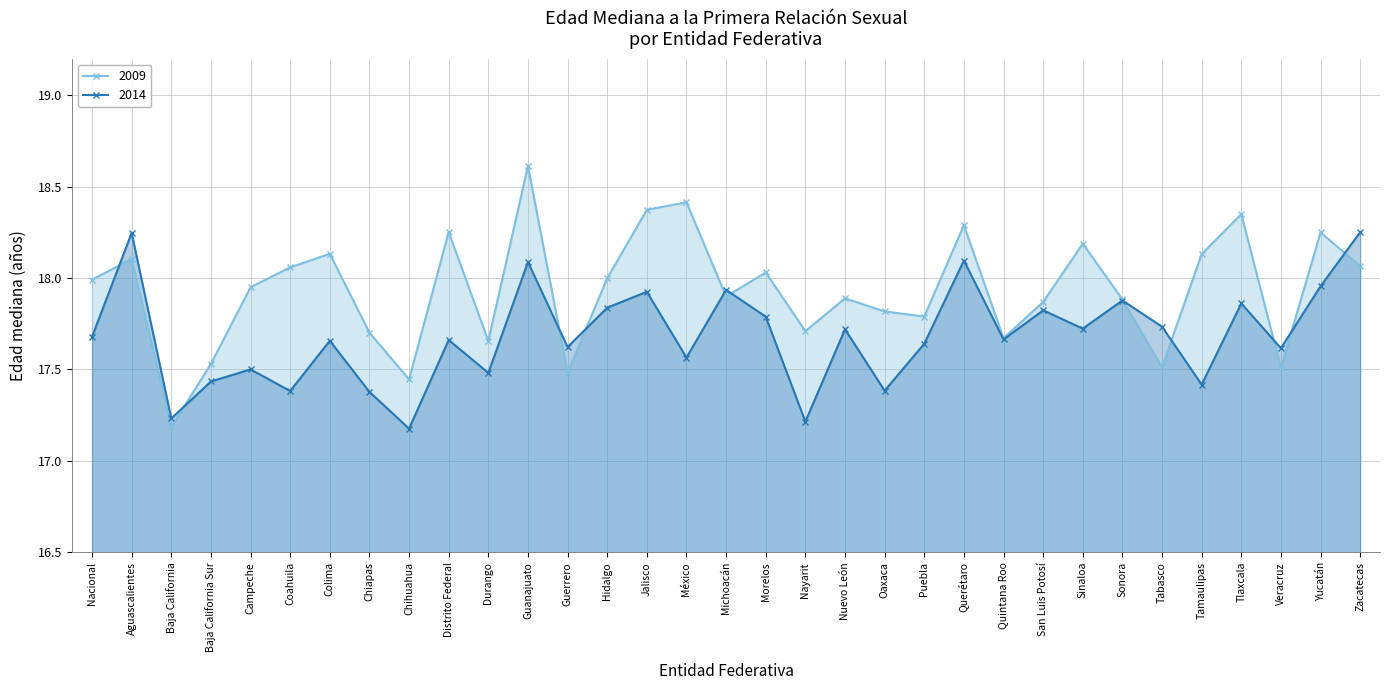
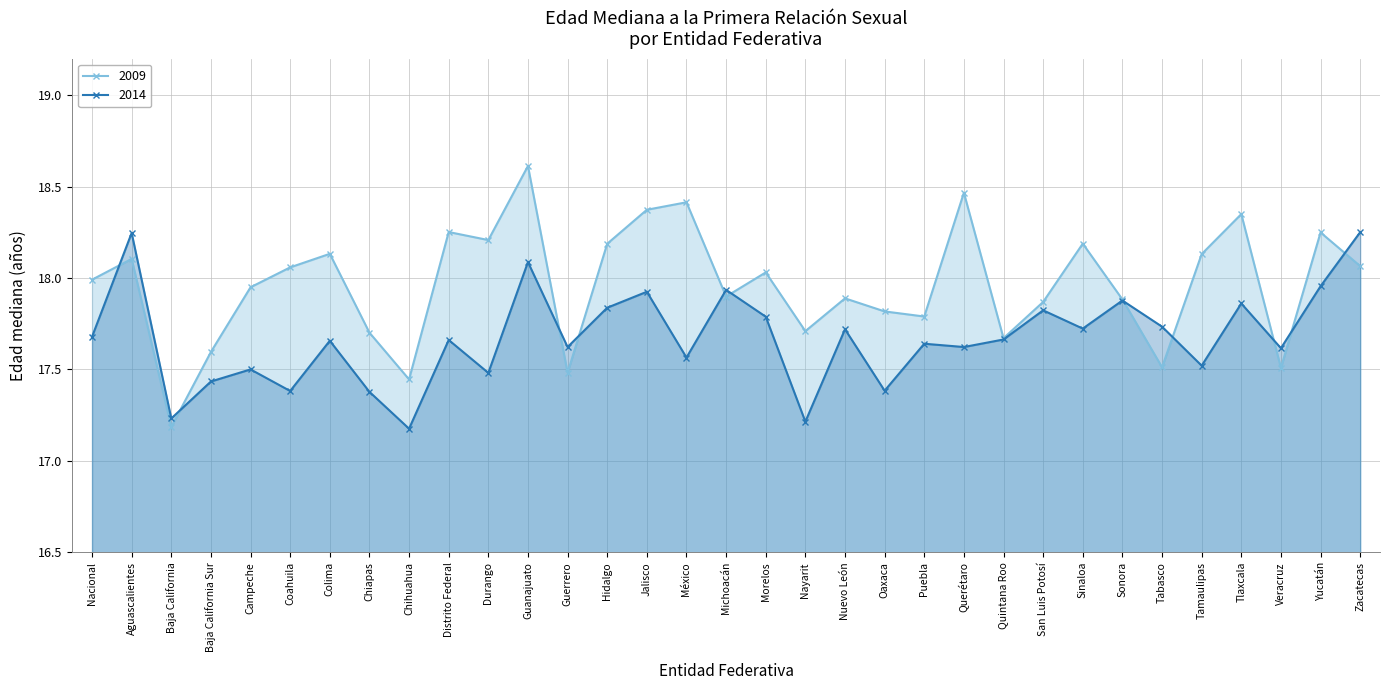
  {
    "2009": {
      "Nacional": 17.99,
      "Aguascalientes": 18.10,
      "Baja California": 17.19,
-     "Baja California Sur": 17.53,
+     "Baja California Sur": 17.60,
      "Campeche": 17.95,
      "Coahuila": 18.06,
      "Colima": 18.13,
      "Chiapas": 17.70,
      "Chihuahua": 17.45,
      "Distrito Federal": 18.25,
-     "Durango": 17.66,
+     "Durango": 18.21,
      "Guanajuato": 18.61,
      "Guerrero": 17.48,
-     "Hidalgo": 18.00,
+     "Hidalgo": 18.19,
      "Jalisco": 18.37,
      "México": 18.41,
      "Michoacán": 17.90,
      "Morelos": 18.03,
      "Nayarit": 17.71,
      "Nuevo León": 17.89,
      "Oaxaca": 17.82,
      "Puebla": 17.79,
-     "Querétaro": 18.29,
+     "Querétaro": 18.47,
      "San Luis Potosí": 17.87,
      "Sinaloa": 18.19,
      "Tabasco": 17.51,
      "Tamaulipas": 18.13,
      "Tlaxcala": 18.35,
      "Veracruz": 17.51,
      "Yucatán": 18.25,
      "Zacatecas": 18.07
    },
    "2014": {
      "Nacional": 17.68,
      "Aguascalientes": 18.25,
      "Baja California": 17.23,
      "Baja California Sur": 17.43,
      "Campeche": 17.50,
      "Coahuila": 17.38,
      "Colima": 17.66,
      "Chiapas": 17.38,
      "Chihuahua": 17.18,
      "Distrito Federal": 17.66,
      "Durango": 17.48,
      "Guanajuato": 18.09,
      "Guerrero": 17.62,
      "Hidalgo": 17.84,
      "Jalisco": 17.93,
      "México": 17.57,
      "Michoacán": 17.94,
      "Morelos": 17.79,
      "Nayarit": 17.21,
      "Nuevo León": 17.72,
      "Oaxaca": 17.38,
      "Puebla": 17.64,
-     "Querétaro": 18.10,
+     "Querétaro": 17.62,
      "San Luis Potosí": 17.82,
      "Sinaloa": 17.72,
      "Tabasco": 17.73,
-     "Tamaulipas": 17.42,
+     "Tamaulipas": 17.52,
      "Tlaxcala": 17.86,
      "Veracruz": 17.62,
      "Yucatán": 17.96,
      "Zacatecas": 18.25
    }
  }
